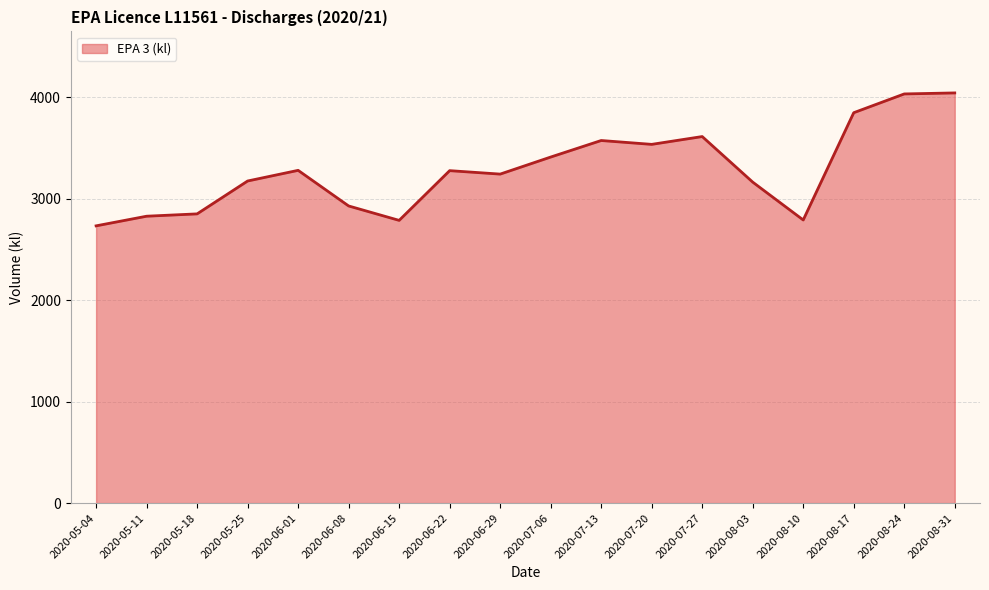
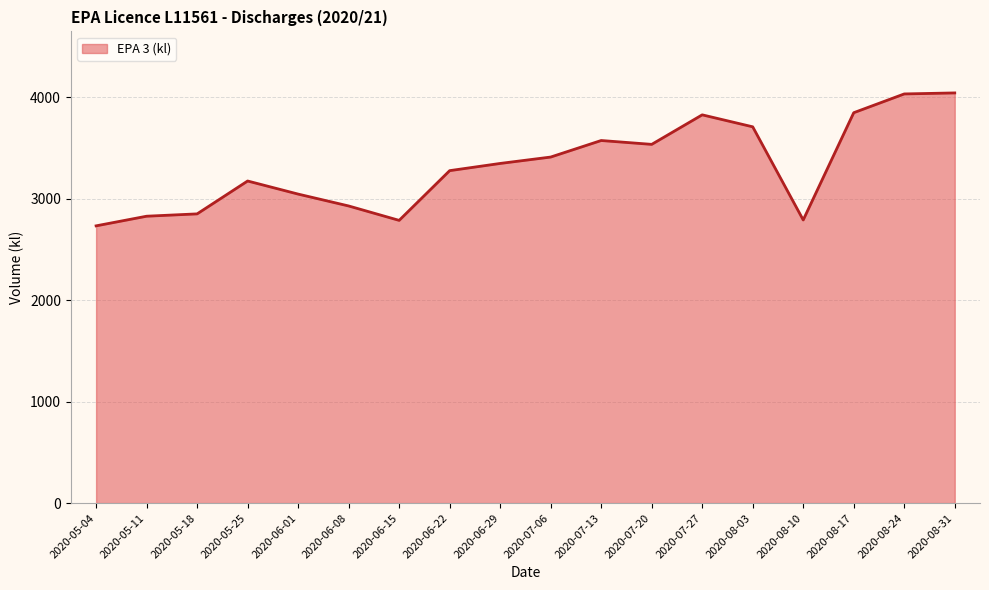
  {
    "2020-05-04": 2730,
    "2020-05-11": 2830,
    "2020-05-18": 2850,
    "2020-05-25": 3170,
-   "2020-06-01": 3280,
+   "2020-06-01": 3050,
    "2020-06-08": 2930,
    "2020-06-15": 2790,
    "2020-06-22": 3280,
-   "2020-06-29": 3240,
+   "2020-06-29": 3350,
    "2020-07-06": 3410,
    "2020-07-13": 3570,
    "2020-07-20": 3540,
-   "2020-07-27": 3610,
-   "2020-08-03": 3160,
+   "2020-07-27": 3830,
+   "2020-08-03": 3710,
    "2020-08-10": 2790,
    "2020-08-17": 3850,
    "2020-08-24": 4030,
    "2020-08-31": 4040
  }
